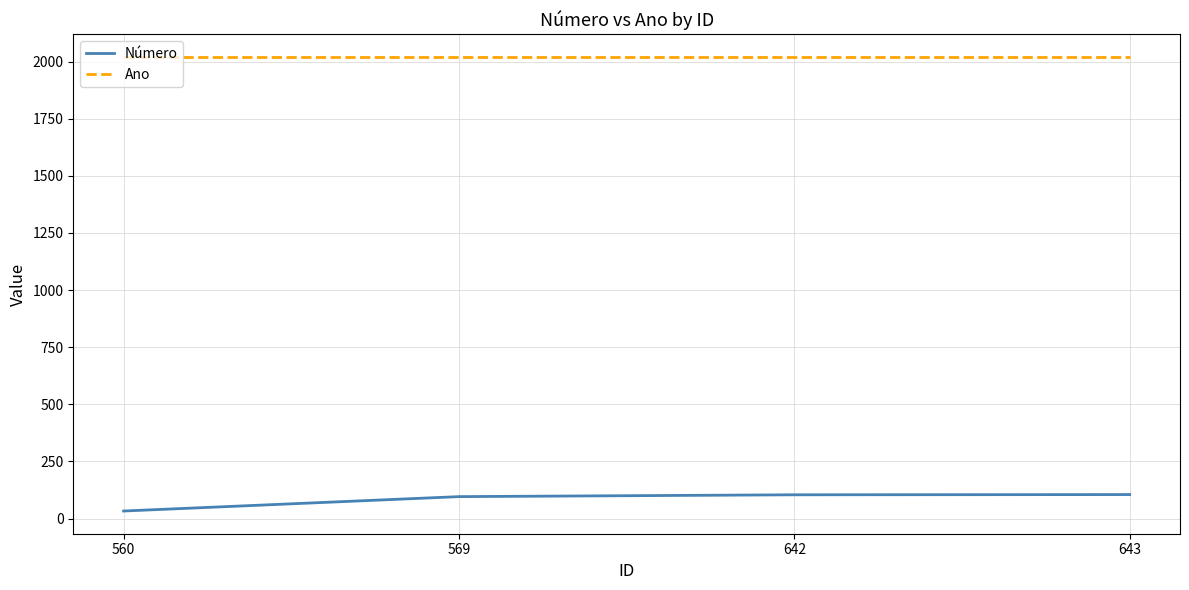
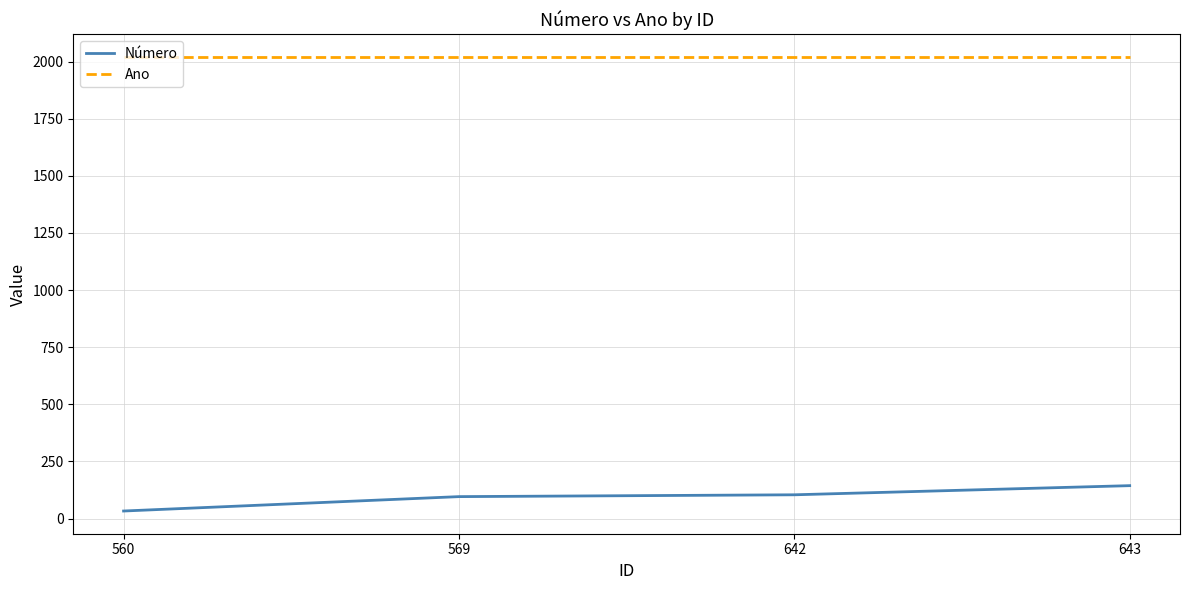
  {
    "Número": {
      "560": 30,
      "569": 100,
      "642": 100,
-     "643": 110
+     "643": 140
    },
    "Ano": {
      "569": 2020,
      "642": 2020,
      "643": 2020
    }
  }
